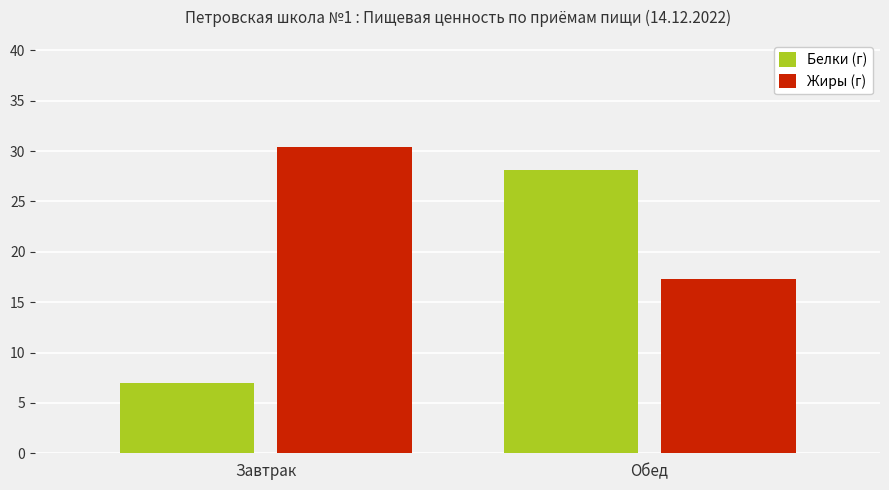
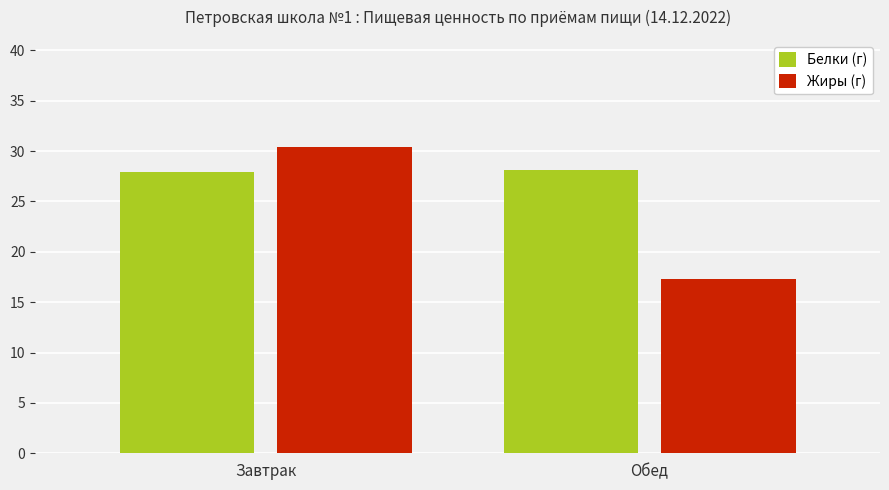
  {
    "Белки (г)": {
-     "Завтрак": 7.0,
+     "Завтрак": 27.9,
      "Обед": 28.1
    },
    "Жиры (г)": {
      "Завтрак": 30.4,
      "Обед": 17.3
    }
  }
